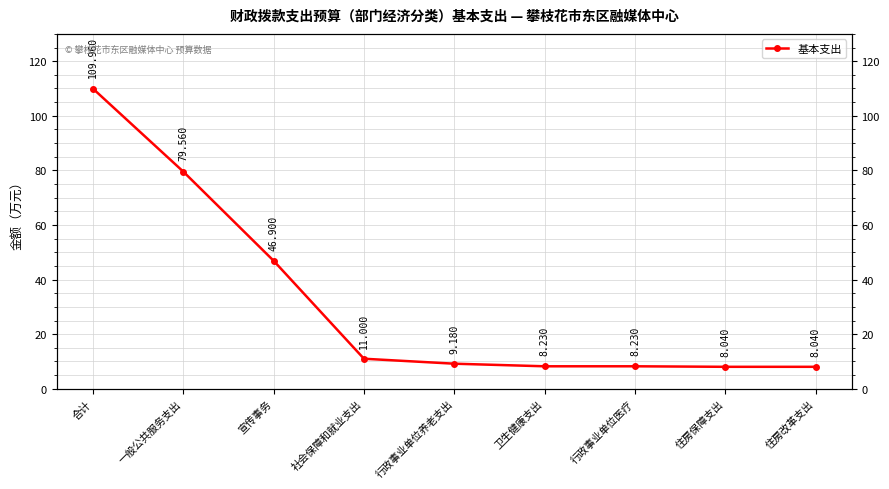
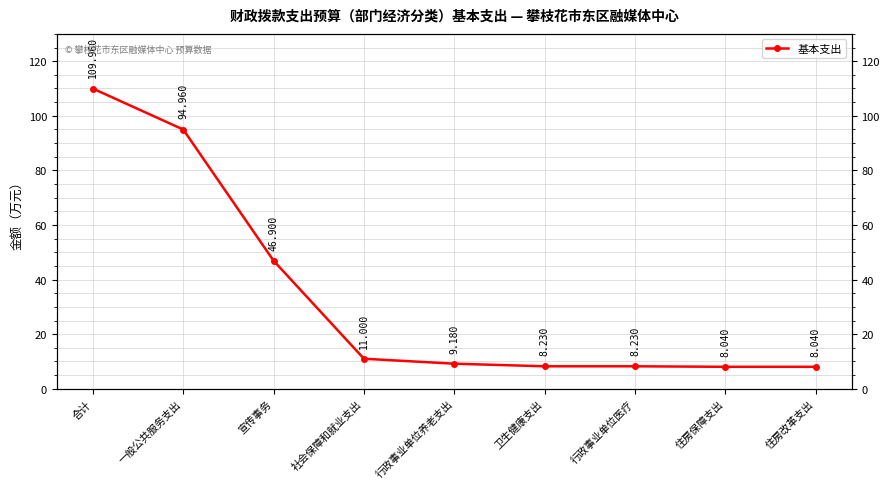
  {
-   "一般公共服务支出": 79.560,
+   "一般公共服务支出": 94.960,
    "宣传事务": 46.900,
    "社会保障和就业支出": 11.000,
    "行政事业单位养老支出": 9.180,
    "卫生健康支出": 8.230,
    "行政事业单位医疗": 8.230,
    "住房保障支出": 8.040,
    "住房改革支出": 8.040
  }
